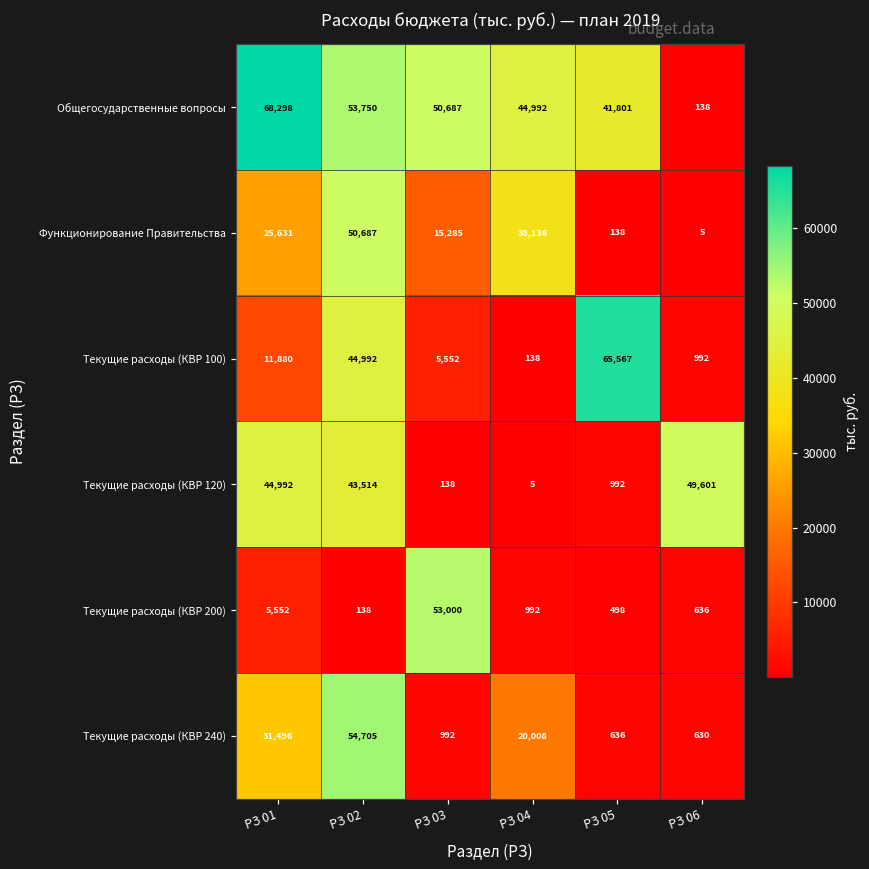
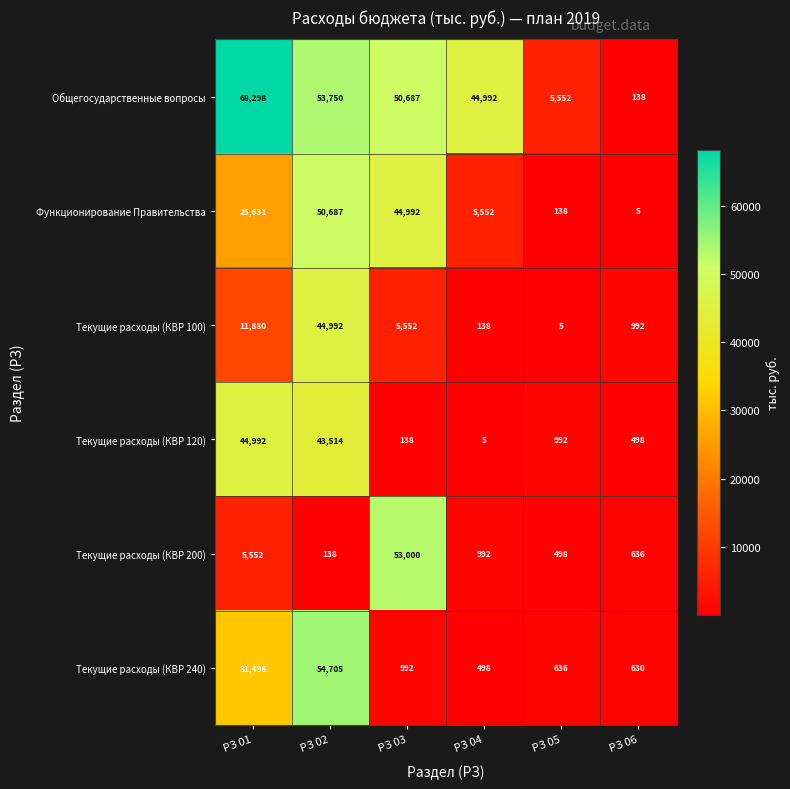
  {
    "Общегосударственные вопросы": {
      "РЗ 01": "68,298",
      "РЗ 02": "53,750",
      "РЗ 03": "50,687",
      "РЗ 04": "44,992",
-     "РЗ 05": "41,801",
+     "РЗ 05": "5,552",
      "РЗ 06": "138"
    },
    "Функционирование Правительства": {
      "РЗ 01": "25,631",
      "РЗ 02": "50,687",
-     "РЗ 03": "15,285",
-     "РЗ 04": "38,136",
+     "РЗ 03": "44,992",
+     "РЗ 04": "5,552",
      "РЗ 05": "138",
      "РЗ 06": "5"
    },
    "Текущие расходы (КВР 100)": {
      "РЗ 01": "11,880",
      "РЗ 02": "44,992",
      "РЗ 03": "5,552",
      "РЗ 04": "138",
-     "РЗ 05": "65,567",
+     "РЗ 05": "5",
      "РЗ 06": "992"
    },
    "Текущие расходы (КВР 120)": {
      "РЗ 01": "44,992",
      "РЗ 02": "43,514",
      "РЗ 03": "138",
      "РЗ 04": "5",
      "РЗ 05": "992",
-     "РЗ 06": "49,601"
+     "РЗ 06": "498"
    },
    "Текущие расходы (КВР 200)": {
      "РЗ 01": "5,552",
      "РЗ 02": "138",
      "РЗ 03": "53,000",
      "РЗ 04": "992",
      "РЗ 05": "498",
      "РЗ 06": "636"
    },
    "Текущие расходы (КВР 240)": {
      "РЗ 01": "31,496",
      "РЗ 02": "54,705",
      "РЗ 03": "992",
-     "РЗ 04": "20,008",
+     "РЗ 04": "498",
      "РЗ 05": "636",
      "РЗ 06": "630"
    }
  }
